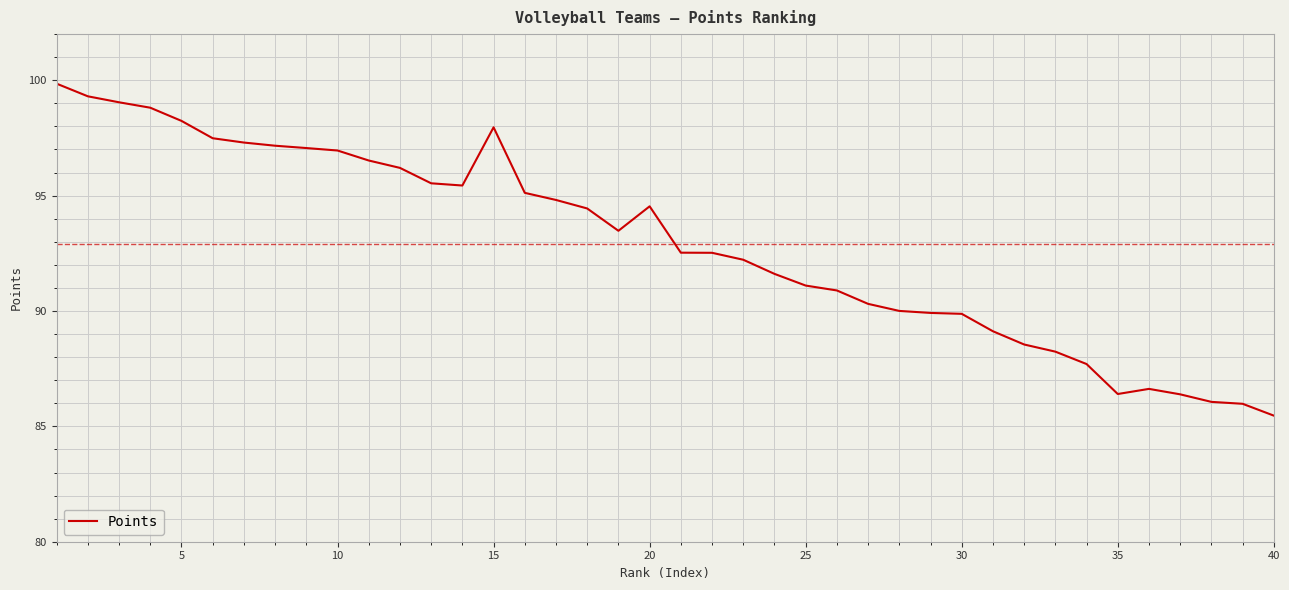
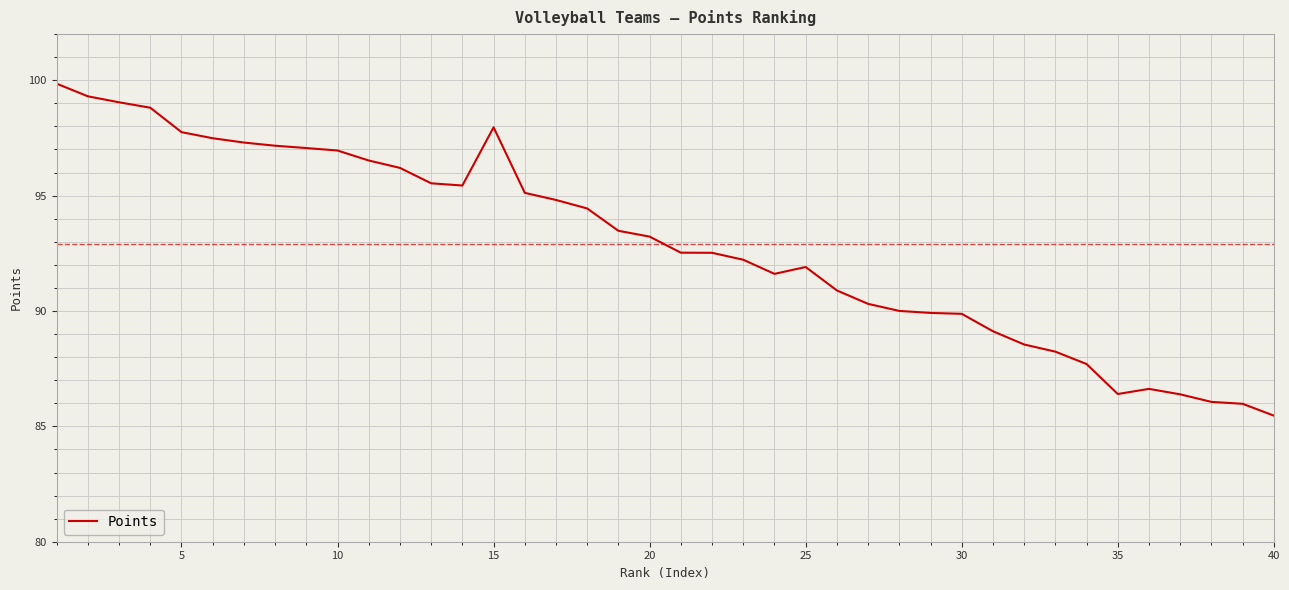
  {
-   "5": 98.2,
+   "5": 97.8,
    "10": 97.0,
    "15": 98.0,
-   "20": 94.5,
-   "25": 91.1,
+   "20": 93.2,
+   "25": 91.9,
    "30": 89.9,
    "35": 86.4,
    "40": 85.5
  }
